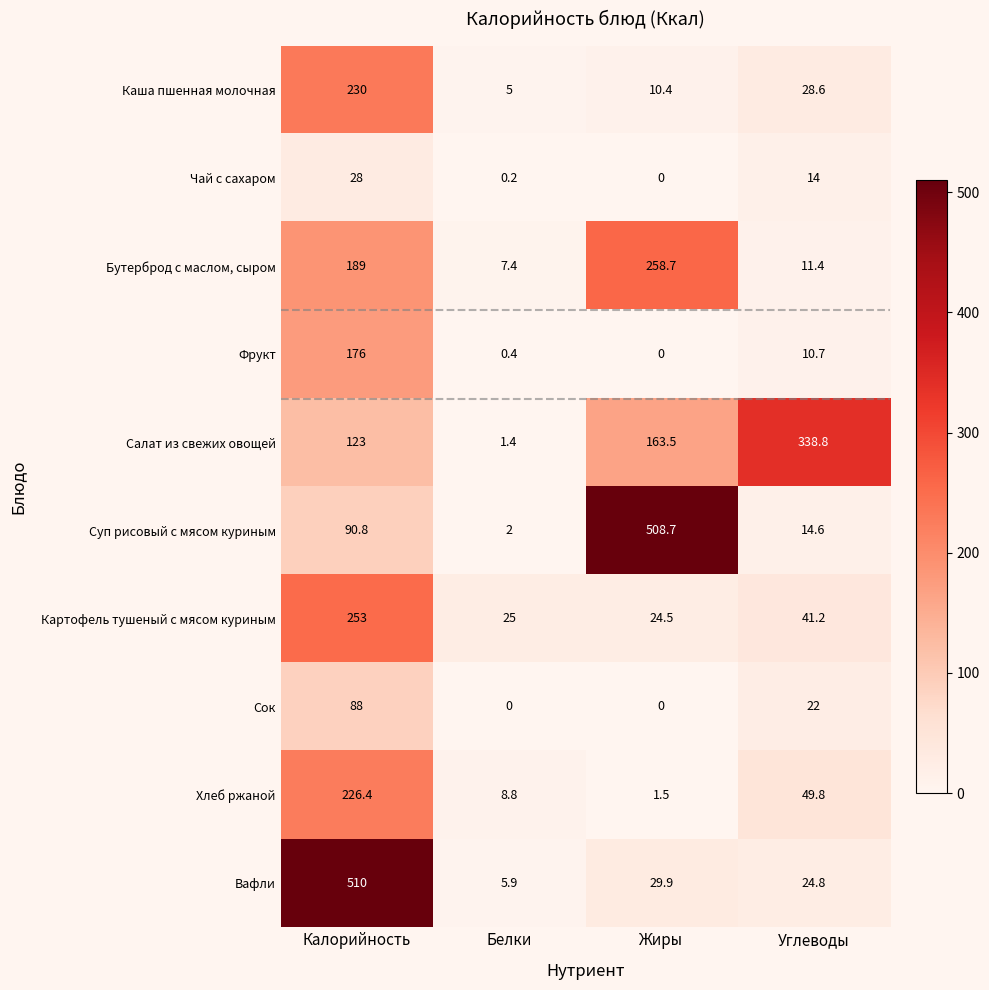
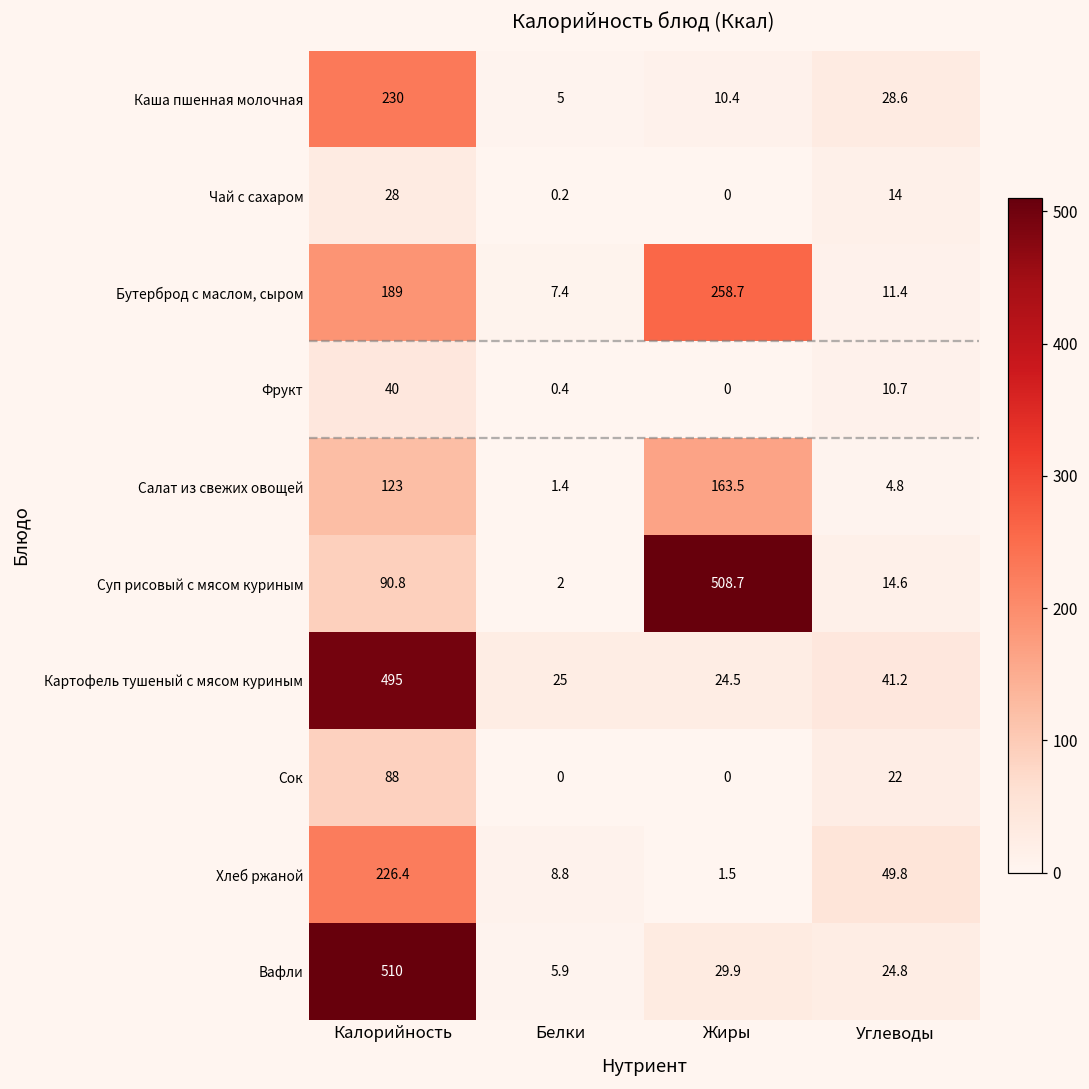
  {
    "Каша пшенная молочная": {
      "Калорийность": 230,
      "Белки": 5,
      "Жиры": 10.4,
      "Углеводы": 28.6
    },
    "Чай с сахаром": {
      "Калорийность": 28,
      "Белки": 0.2,
      "Жиры": 0,
      "Углеводы": 14
    },
    "Бутерброд с маслом, сыром": {
      "Калорийность": 189,
      "Белки": 7.4,
      "Жиры": 258.7,
      "Углеводы": 11.4
    },
    "Фрукт": {
-     "Калорийность": 176,
+     "Калорийность": 40,
      "Белки": 0.4,
      "Жиры": 0,
      "Углеводы": 10.7
    },
    "Салат из свежих овощей": {
      "Калорийность": 123,
      "Белки": 1.4,
      "Жиры": 163.5,
-     "Углеводы": 338.8
+     "Углеводы": 4.8
    },
    "Суп рисовый с мясом куриным": {
      "Калорийность": 90.8,
      "Белки": 2,
      "Жиры": 508.7,
      "Углеводы": 14.6
    },
    "Картофель тушеный с мясом куриным": {
-     "Калорийность": 253,
+     "Калорийность": 495,
      "Белки": 25,
      "Жиры": 24.5,
      "Углеводы": 41.2
    },
    "Сок": {
      "Калорийность": 88,
      "Белки": 0,
      "Жиры": 0,
      "Углеводы": 22
    },
    "Хлеб ржаной": {
      "Калорийность": 226.4,
      "Белки": 8.8,
      "Жиры": 1.5,
      "Углеводы": 49.8
    },
    "Вафли": {
      "Калорийность": 510,
      "Белки": 5.9,
      "Жиры": 29.9,
      "Углеводы": 24.8
    }
  }
